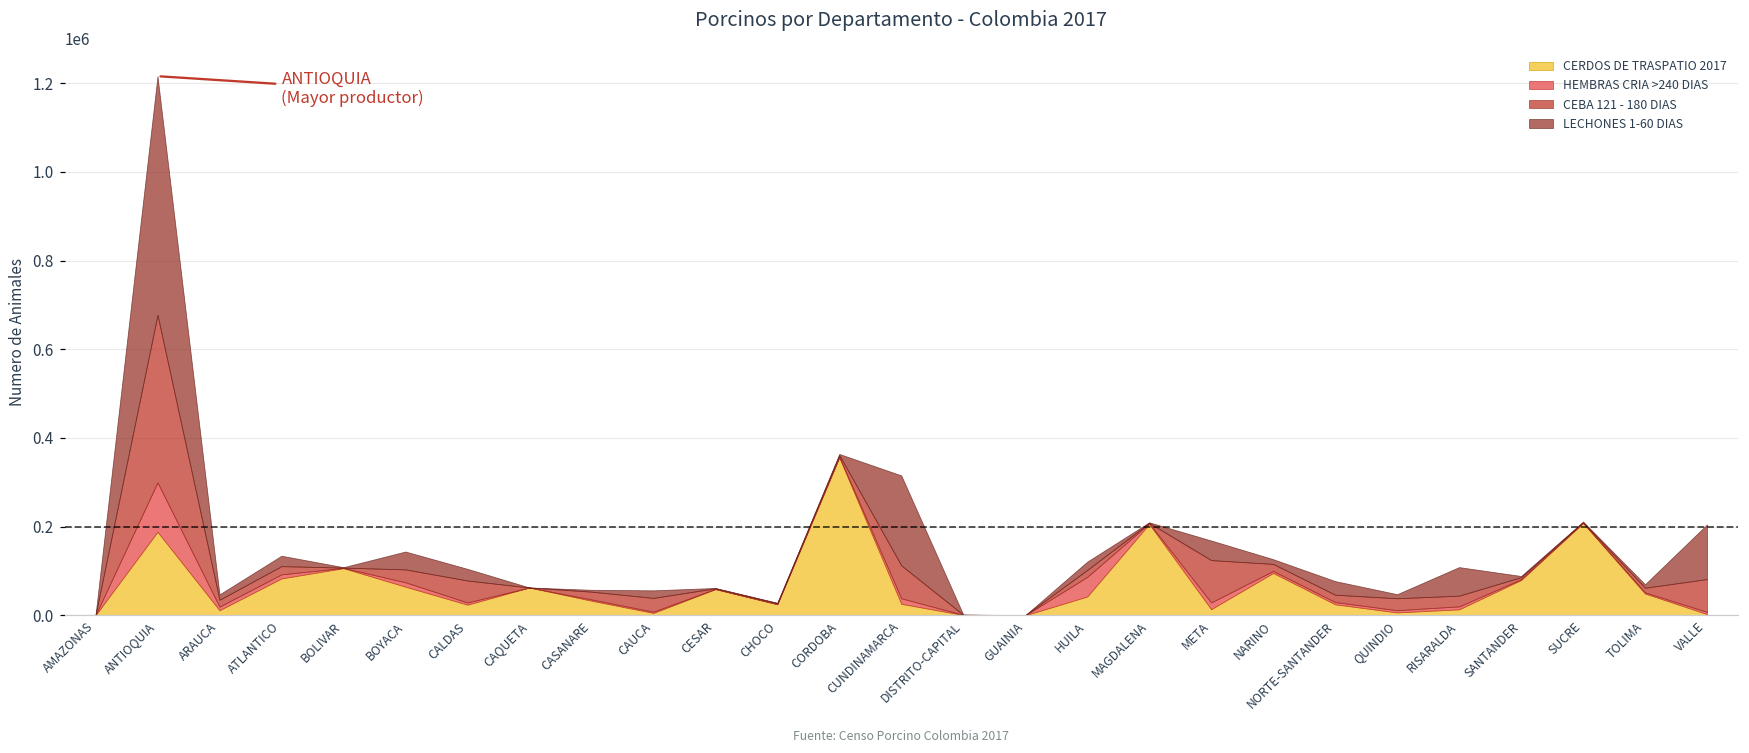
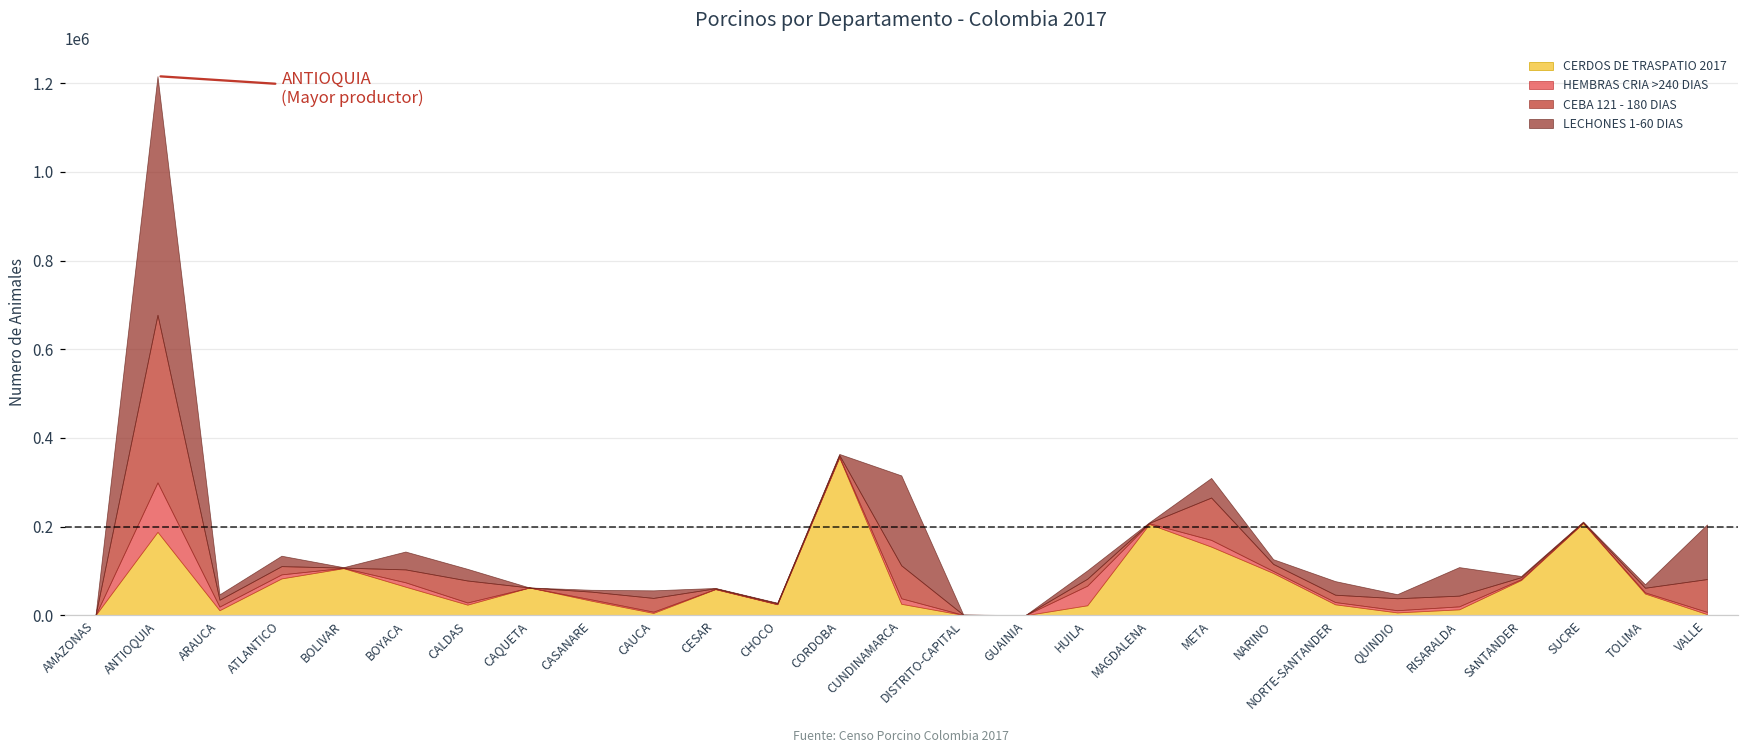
  {
    "CERDOS DE TRASPATIO 2017": {
      "ANTIOQUIA": 190000,
      "ARAUCA": 10000,
      "ATLANTICO": 80000,
      "BOYACA": 60000,
      "CUNDINAMARCA": 30000,
-     "HUILA": 40000,
-     "META": 10000,
+     "HUILA": 20000,
+     "META": 150000,
      "RISARALDA": 10000
    }
  }
